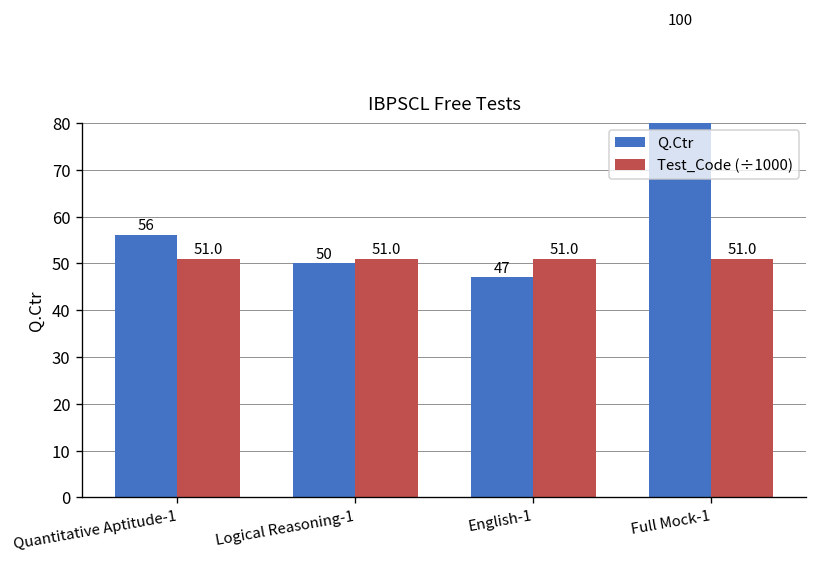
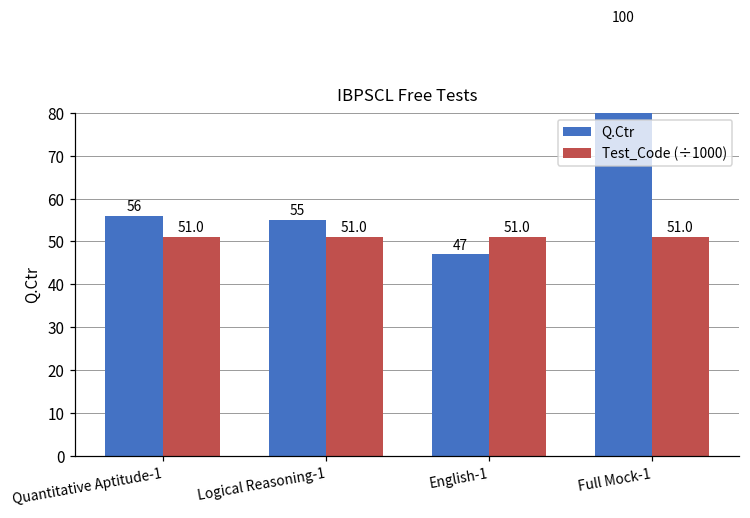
  {
    "Q.Ctr": {
      "Quantitative Aptitude-1": 56,
-     "Logical Reasoning-1": 50,
+     "Logical Reasoning-1": 55,
      "English-1": 47
    },
    "Test_Code (÷1000)": {
      "Quantitative Aptitude-1": 51.0,
      "Logical Reasoning-1": 51.0,
      "English-1": 51.0,
      "Full Mock-1": 51.0
    }
  }
